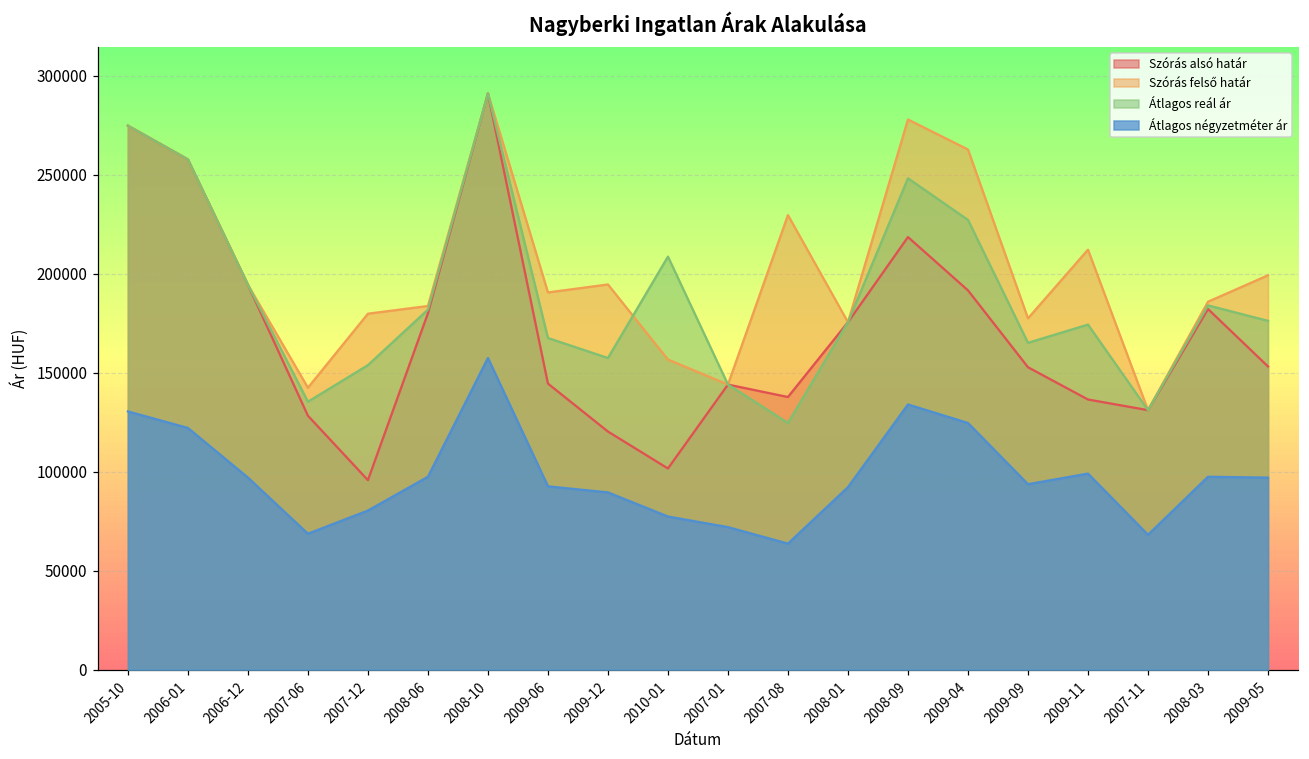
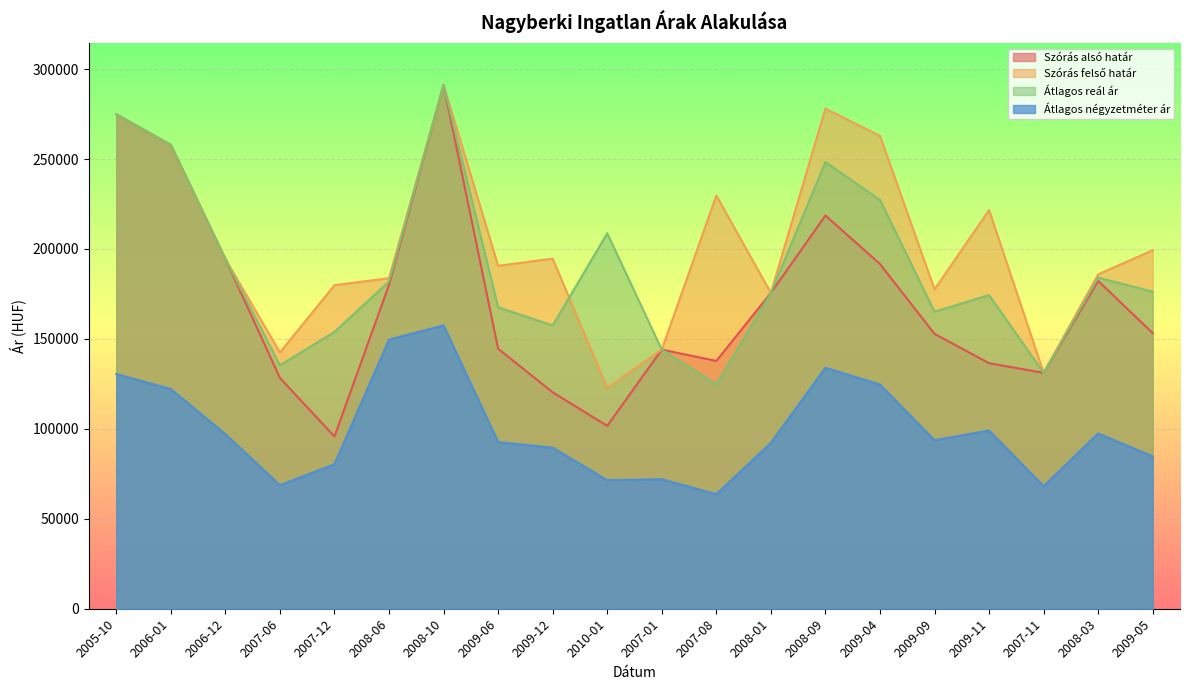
  {
    "Szórás alsó határ": {
      "2007-06": 128000,
      "2007-12": 96000,
      "2008-06": 180000,
      "2009-06": 145000,
      "2009-12": 120000,
      "2010-01": 102000,
      "2007-08": 138000,
      "2008-09": 219000,
      "2009-04": 192000,
      "2009-09": 153000,
      "2009-11": 137000,
      "2008-03": 182000,
      "2009-05": 153000
    },
    "Szórás felső határ": {
      "2007-06": 142000,
      "2007-12": 180000,
      "2008-06": 184000,
      "2009-06": 191000,
      "2009-12": 195000,
-     "2010-01": 157000,
+     "2010-01": 123000,
      "2007-08": 230000,
      "2008-09": 278000,
      "2009-04": 263000,
      "2009-09": 178000,
-     "2009-11": 212000,
+     "2009-11": 222000,
      "2008-03": 186000,
      "2009-05": 199000
    },
    "Átlagos reál ár": {
      "2007-06": 135000,
      "2007-12": 154000,
      "2008-06": 182000,
      "2009-06": 168000,
      "2009-12": 157000,
      "2010-01": 209000,
      "2007-08": 125000,
      "2008-09": 248000,
      "2009-04": 227000,
      "2009-09": 165000,
      "2009-11": 174000,
      "2008-03": 184000,
      "2009-05": 176000
    },
    "Átlagos négyzetméter ár": {
      "2005-10": 130000,
      "2006-01": 122000,
      "2006-12": 97000,
      "2007-06": 69000,
      "2007-12": 80000,
-     "2008-06": 97000,
+     "2008-06": 150000,
      "2008-10": 158000,
      "2009-06": 93000,
      "2009-12": 90000,
-     "2010-01": 77000,
+     "2010-01": 71000,
      "2007-01": 72000,
      "2007-08": 64000,
      "2008-01": 92000,
      "2008-09": 134000,
      "2009-04": 125000,
      "2009-09": 94000,
      "2009-11": 99000,
      "2007-11": 68000,
      "2008-03": 97000,
-     "2009-05": 97000
+     "2009-05": 85000
    }
  }
